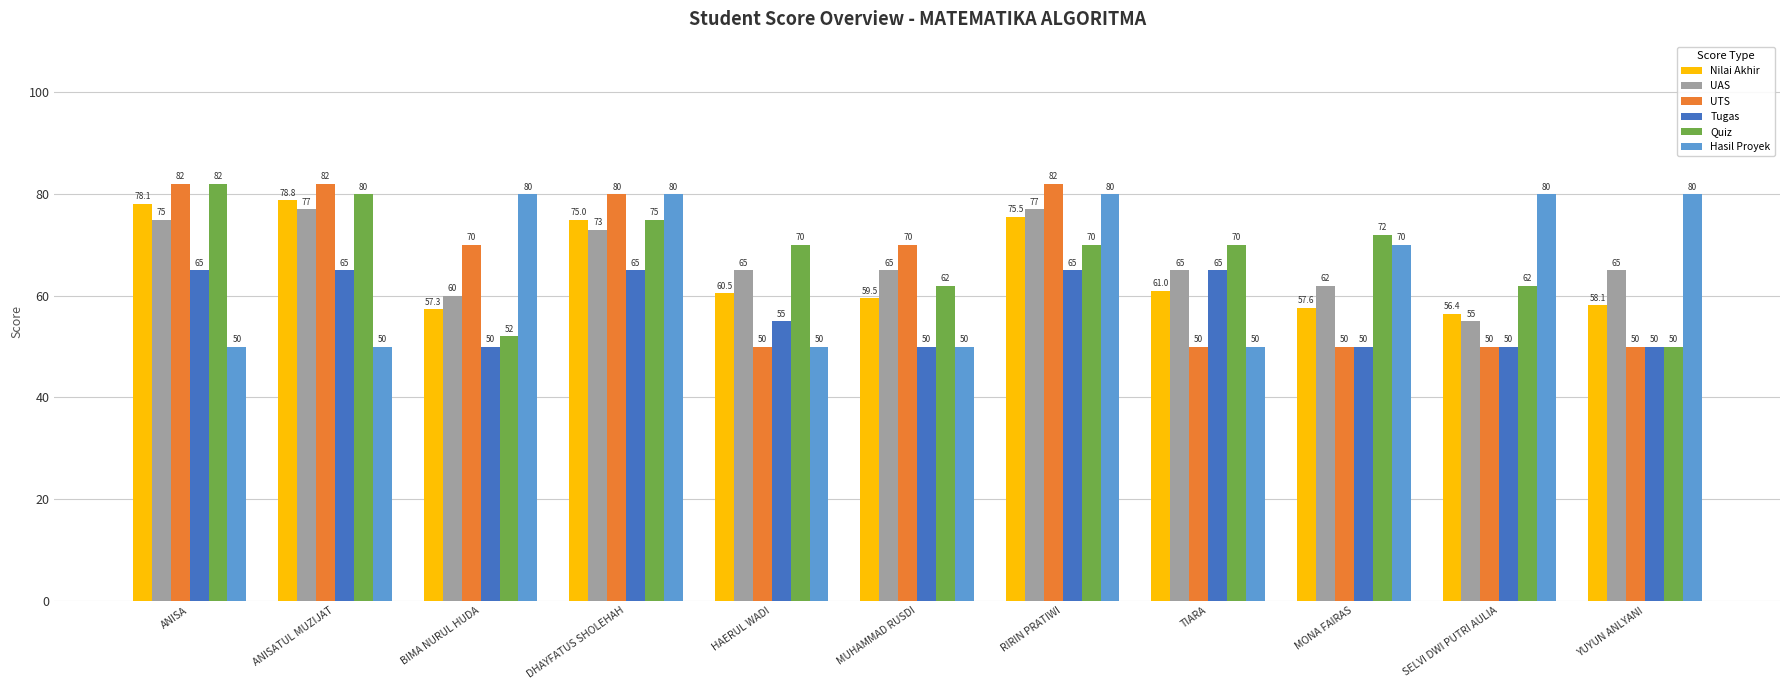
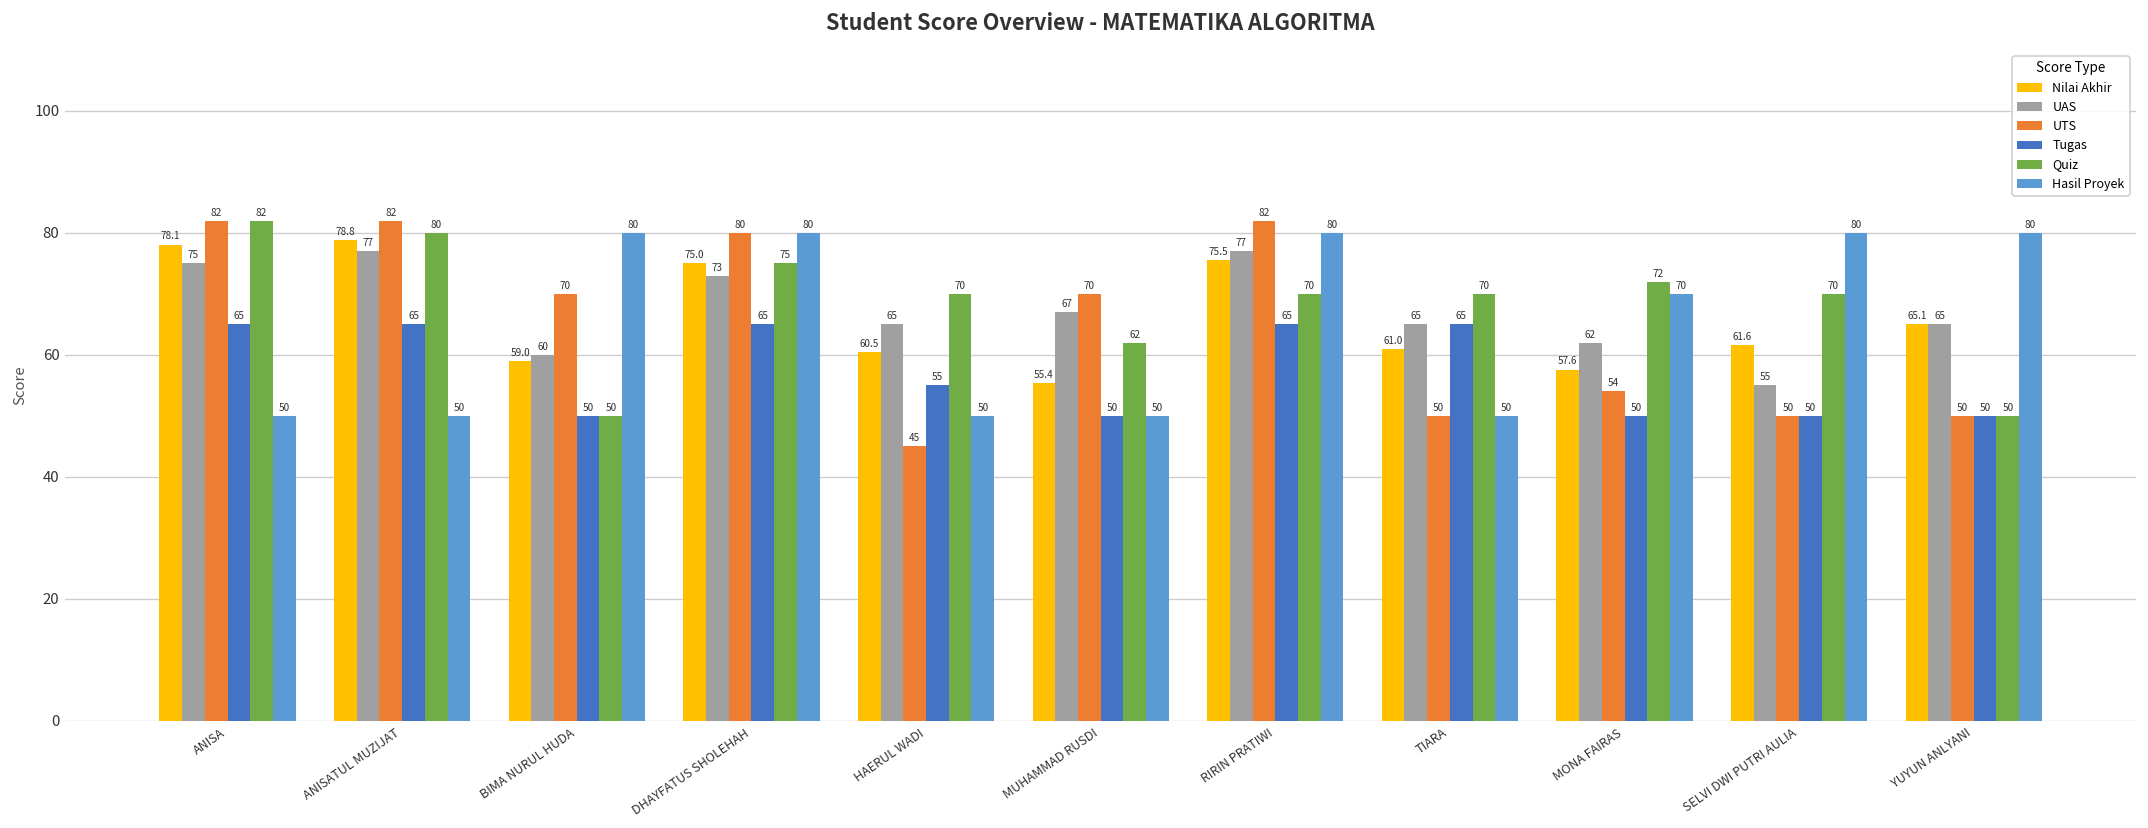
  {
    "Nilai Akhir": {
      "ANISA": 78.1,
      "ANISATUL MUZIJAT": 78.8,
-     "BIMA NURUL HUDA": 57.3,
+     "BIMA NURUL HUDA": 59.0,
      "DHAYFATUS SHOLEHAH": 75.0,
      "HAERUL WADI": 60.5,
-     "MUHAMMAD RUSDI": 59.5,
+     "MUHAMMAD RUSDI": 55.4,
      "RIRIN PRATIWI": 75.5,
      "TIARA": 61.0,
      "MONA FAIRAS": 57.6,
-     "SELVI DWI PUTRI AULIA": 56.4,
-     "YUYUN ANLYANI": 58.1
+     "SELVI DWI PUTRI AULIA": 61.6,
+     "YUYUN ANLYANI": 65.1
    },
    "UAS": {
      "ANISA": 75,
      "ANISATUL MUZIJAT": 77,
      "BIMA NURUL HUDA": 60,
      "DHAYFATUS SHOLEHAH": 73,
      "HAERUL WADI": 65,
-     "MUHAMMAD RUSDI": 65,
+     "MUHAMMAD RUSDI": 67,
      "RIRIN PRATIWI": 77,
      "TIARA": 65,
      "MONA FAIRAS": 62,
      "SELVI DWI PUTRI AULIA": 55,
      "YUYUN ANLYANI": 65
    },
    "UTS": {
      "ANISA": 82,
      "ANISATUL MUZIJAT": 82,
      "BIMA NURUL HUDA": 70,
      "DHAYFATUS SHOLEHAH": 80,
-     "HAERUL WADI": 50,
+     "HAERUL WADI": 45,
      "MUHAMMAD RUSDI": 70,
      "RIRIN PRATIWI": 82,
      "TIARA": 50,
-     "MONA FAIRAS": 50,
+     "MONA FAIRAS": 54,
      "SELVI DWI PUTRI AULIA": 50,
      "YUYUN ANLYANI": 50
    },
    "Quiz": {
      "ANISA": 82,
      "ANISATUL MUZIJAT": 80,
-     "BIMA NURUL HUDA": 52,
+     "BIMA NURUL HUDA": 50,
      "DHAYFATUS SHOLEHAH": 75,
      "HAERUL WADI": 70,
      "MUHAMMAD RUSDI": 62,
      "RIRIN PRATIWI": 70,
      "TIARA": 70,
      "MONA FAIRAS": 72,
-     "SELVI DWI PUTRI AULIA": 62,
+     "SELVI DWI PUTRI AULIA": 70,
      "YUYUN ANLYANI": 50
    }
  }
